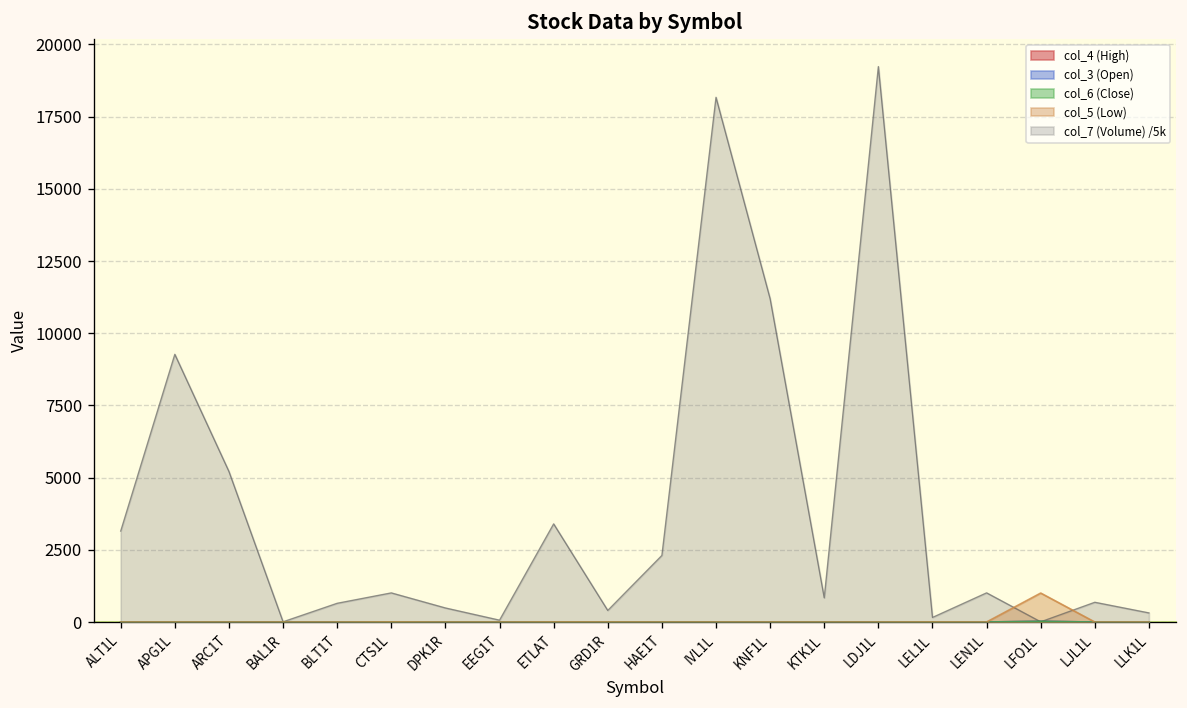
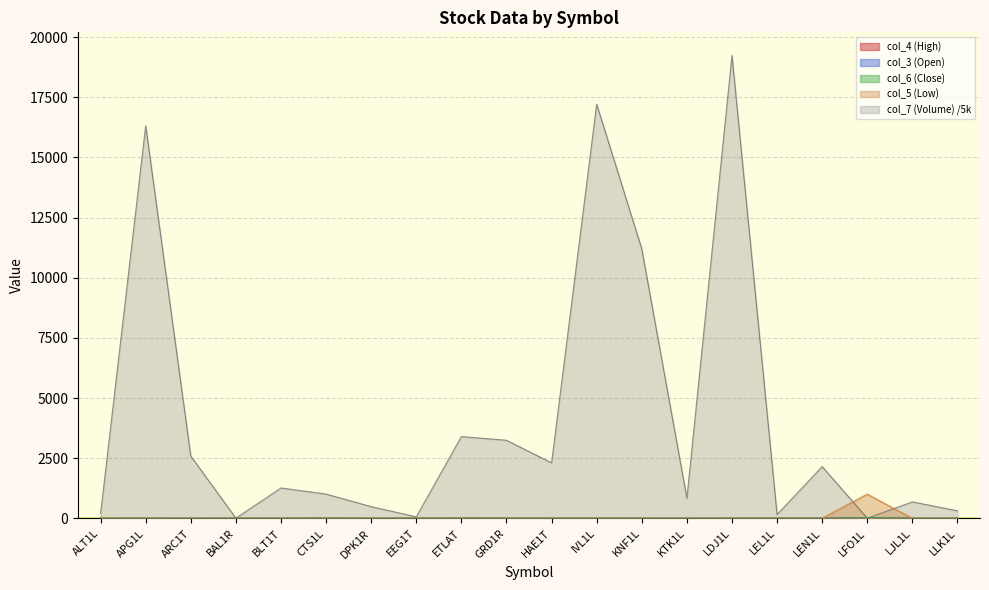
  {
    "col_5 (Low)": {
      "LFO1L": 1000
    },
    "col_7 (Volume) /5k": {
-     "ALT1L": 3200,
-     "APG1L": 9300,
-     "ARC1T": 5200,
-     "BLT1T": 700,
+     "ALT1L": 200,
+     "APG1L": 16300,
+     "ARC1T": 2600,
+     "BLT1T": 1300,
      "CTS1L": 1000,
      "DPK1R": 500,
      "ETLAT": 3400,
-     "GRD1R": 400,
+     "GRD1R": 3200,
      "HAE1T": 2300,
-     "IVL1L": 18200,
+     "IVL1L": 17200,
      "KNF1L": 11200,
      "KTK1L": 800,
      "LDJ1L": 19200,
      "LEL1L": 200,
-     "LEN1L": 1000,
+     "LEN1L": 2200,
      "LJL1L": 700,
      "LLK1L": 300
    }
  }
